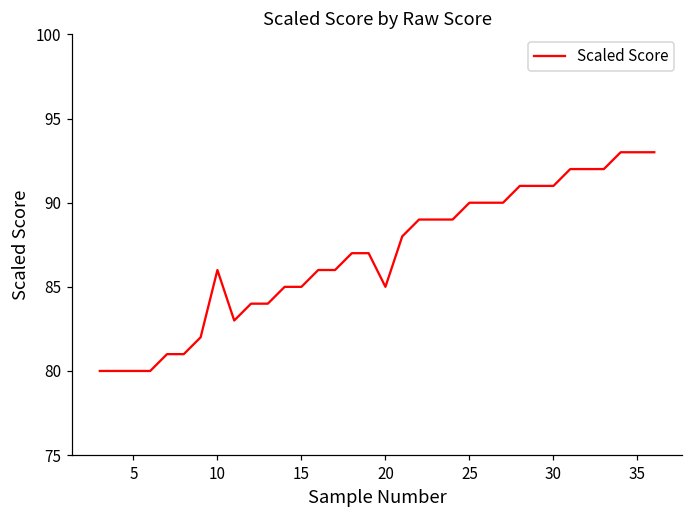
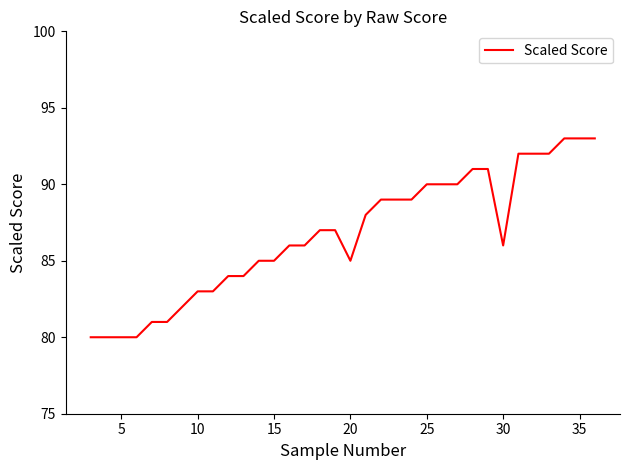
  {
    "5": 80,
-   "10": 86,
+   "10": 83,
    "15": 85,
    "20": 85,
    "25": 90,
-   "30": 91,
+   "30": 86,
    "35": 93
  }
